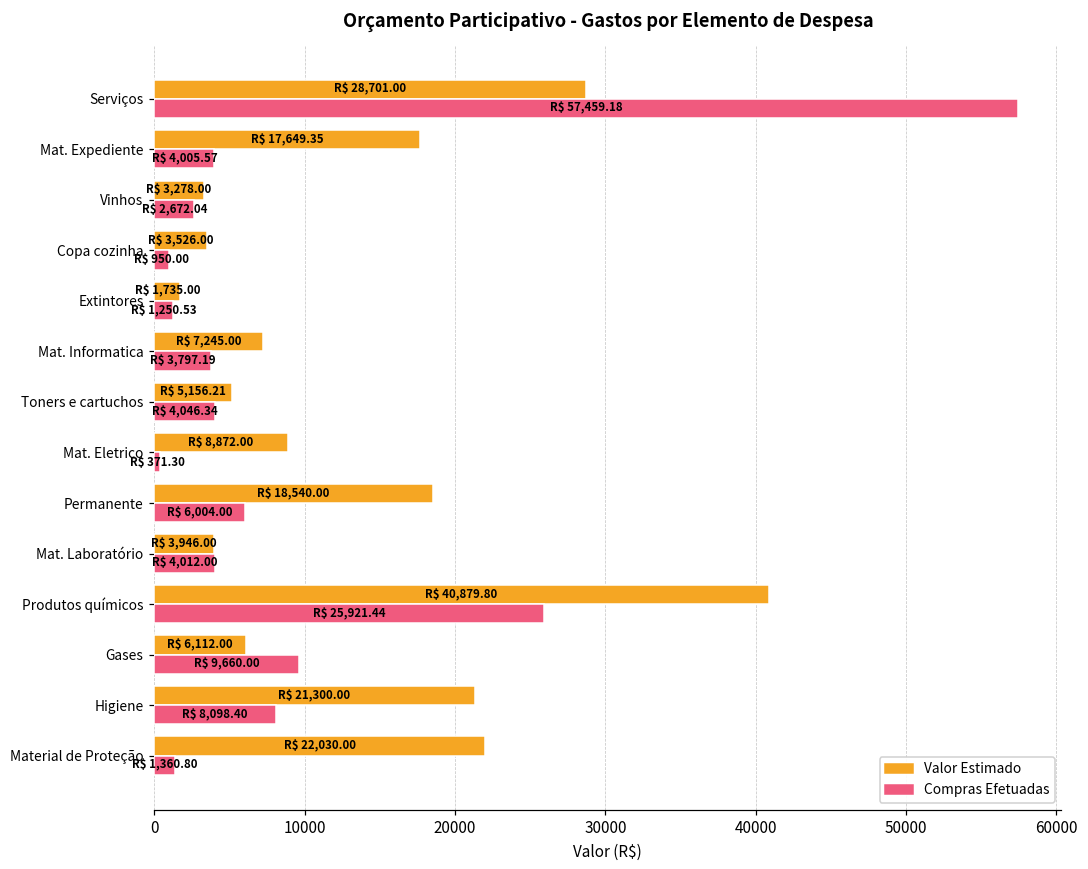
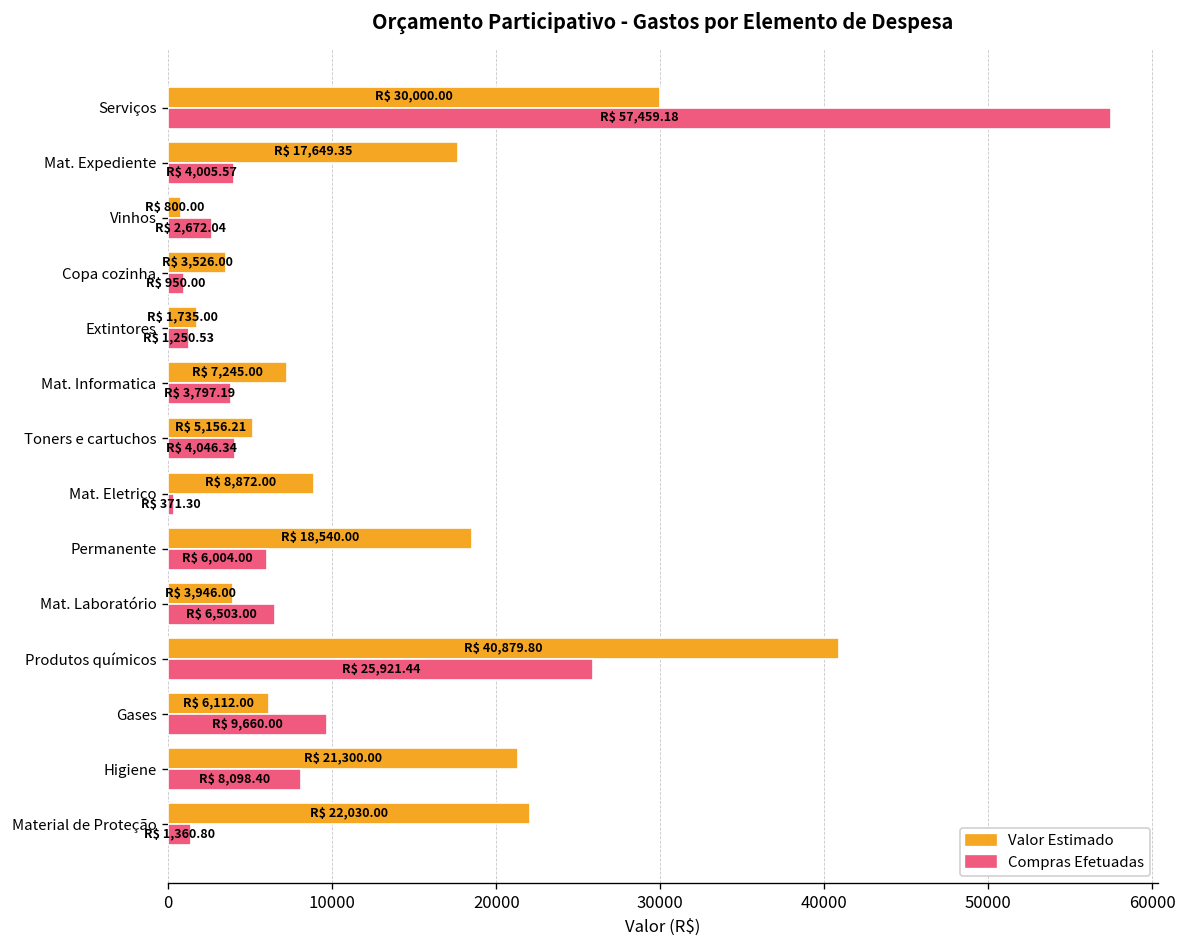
  {
    "Valor Estimado": {
-     "Serviços": "28,701.00",
+     "Serviços": "30,000.00",
      "Mat. Expediente": "17,649.35",
-     "Vinhos": "3,278.00",
+     "Vinhos": "800.00",
      "Copa cozinha": "3,526.00",
      "Extintores": "1,735.00",
      "Mat. Informatica": "7,245.00",
      "Toners e cartuchos": "5,156.21",
      "Mat. Eletrico": "8,872.00",
      "Permanente": "18,540.00",
      "Mat. Laboratório": "3,946.00",
      "Produtos químicos": "40,879.80",
      "Gases": "6,112.00",
      "Higiene": "21,300.00",
      "Material de Proteção": "22,030.00"
    },
    "Compras Efetuadas": {
      "Serviços": "57,459.18",
      "Mat. Expediente": "4,005.57",
      "Vinhos": "2,672.04",
      "Copa cozinha": "950.00",
      "Extintores": "1,250.53",
      "Mat. Informatica": "3,797.19",
      "Toners e cartuchos": "4,046.34",
      "Mat. Eletrico": "371.30",
      "Permanente": "6,004.00",
-     "Mat. Laboratório": "4,012.00",
+     "Mat. Laboratório": "6,503.00",
      "Produtos químicos": "25,921.44",
      "Gases": "9,660.00",
      "Higiene": "8,098.40",
      "Material de Proteção": "1,360.80"
    }
  }
